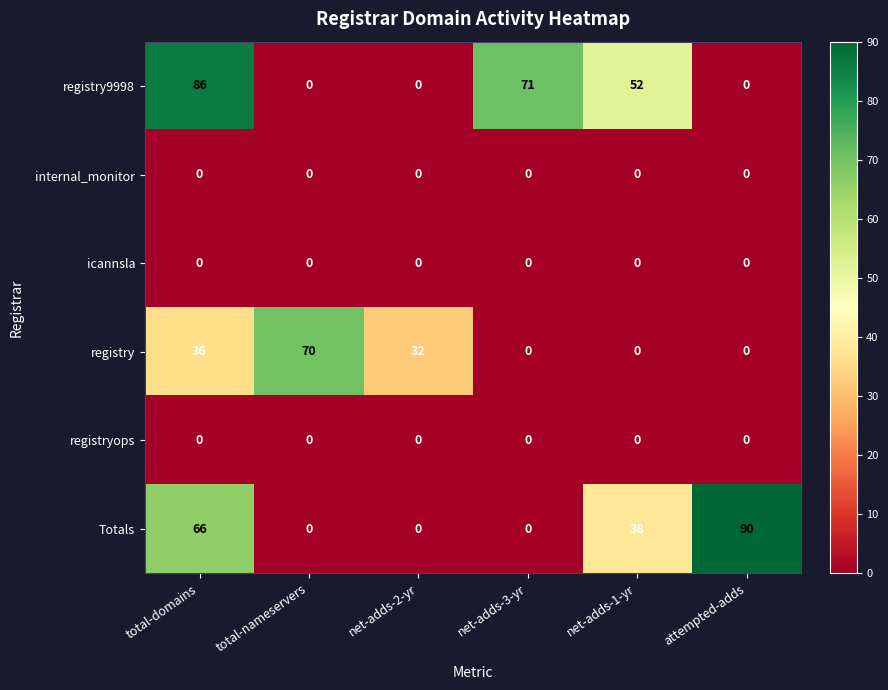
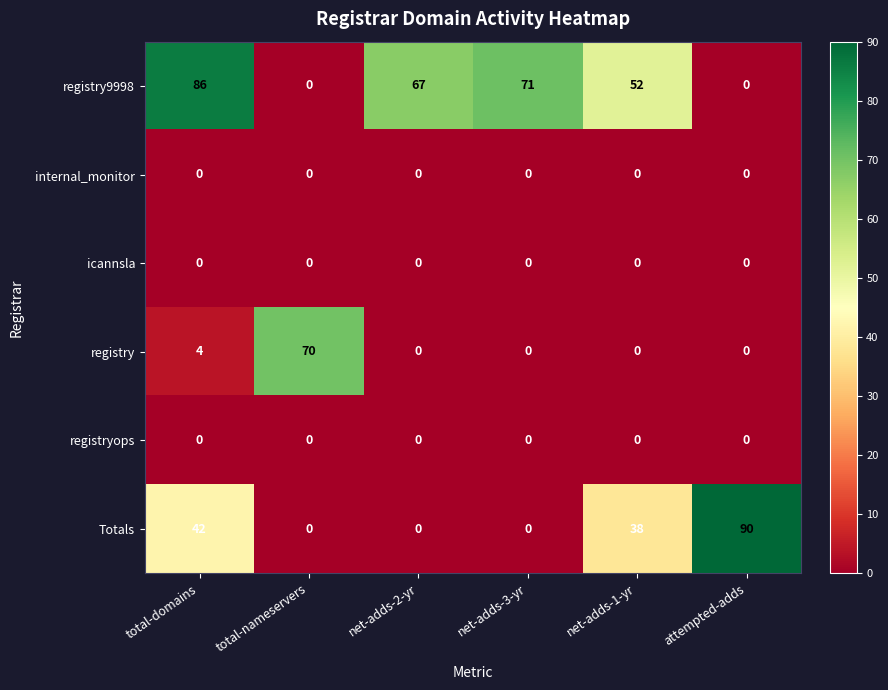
  {
    "registry9998": {
      "total-domains": 86,
      "total-nameservers": 0,
-     "net-adds-2-yr": 0,
+     "net-adds-2-yr": 67,
      "net-adds-3-yr": 71,
      "net-adds-1-yr": 52,
      "attempted-adds": 0
    },
    "internal_monitor": {
      "total-domains": 0,
      "total-nameservers": 0,
      "net-adds-2-yr": 0,
      "net-adds-3-yr": 0,
      "net-adds-1-yr": 0,
      "attempted-adds": 0
    },
    "icannsla": {
      "total-domains": 0,
      "total-nameservers": 0,
      "net-adds-2-yr": 0,
      "net-adds-3-yr": 0,
      "net-adds-1-yr": 0,
      "attempted-adds": 0
    },
    "registry": {
-     "total-domains": 36,
+     "total-domains": 4,
      "total-nameservers": 70,
-     "net-adds-2-yr": 32,
+     "net-adds-2-yr": 0,
      "net-adds-3-yr": 0,
      "net-adds-1-yr": 0,
      "attempted-adds": 0
    },
    "registryops": {
      "total-domains": 0,
      "total-nameservers": 0,
      "net-adds-2-yr": 0,
      "net-adds-3-yr": 0,
      "net-adds-1-yr": 0,
      "attempted-adds": 0
    },
    "Totals": {
-     "total-domains": 66,
+     "total-domains": 42,
      "total-nameservers": 0,
      "net-adds-2-yr": 0,
      "net-adds-3-yr": 0,
      "net-adds-1-yr": 38,
      "attempted-adds": 90
    }
  }
